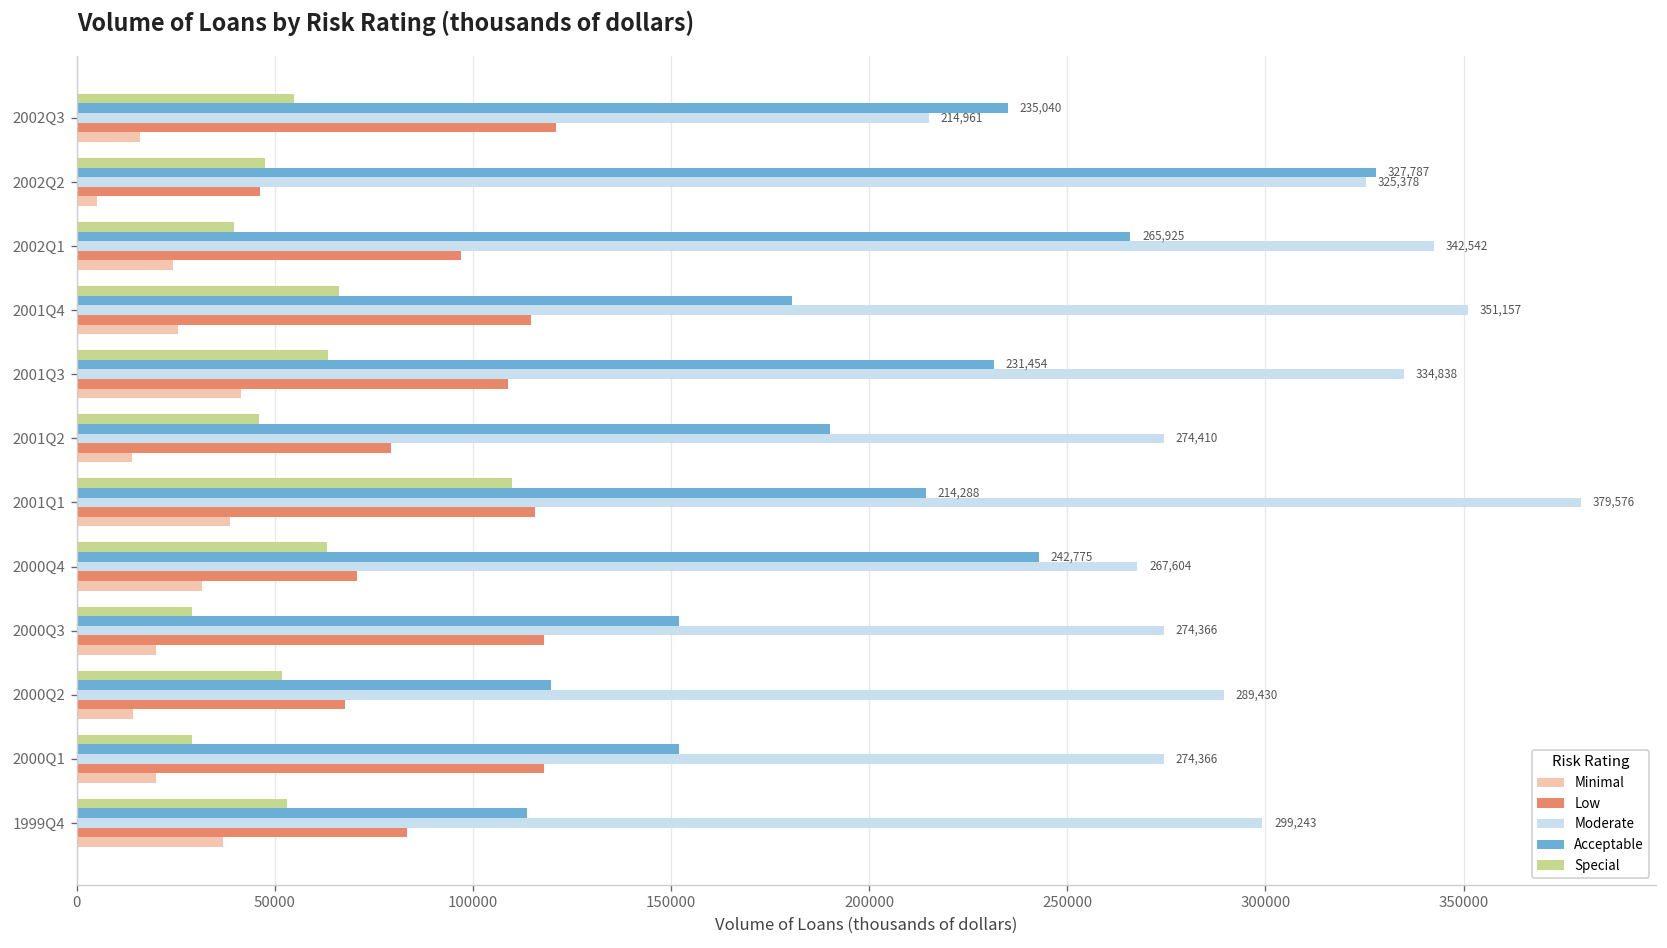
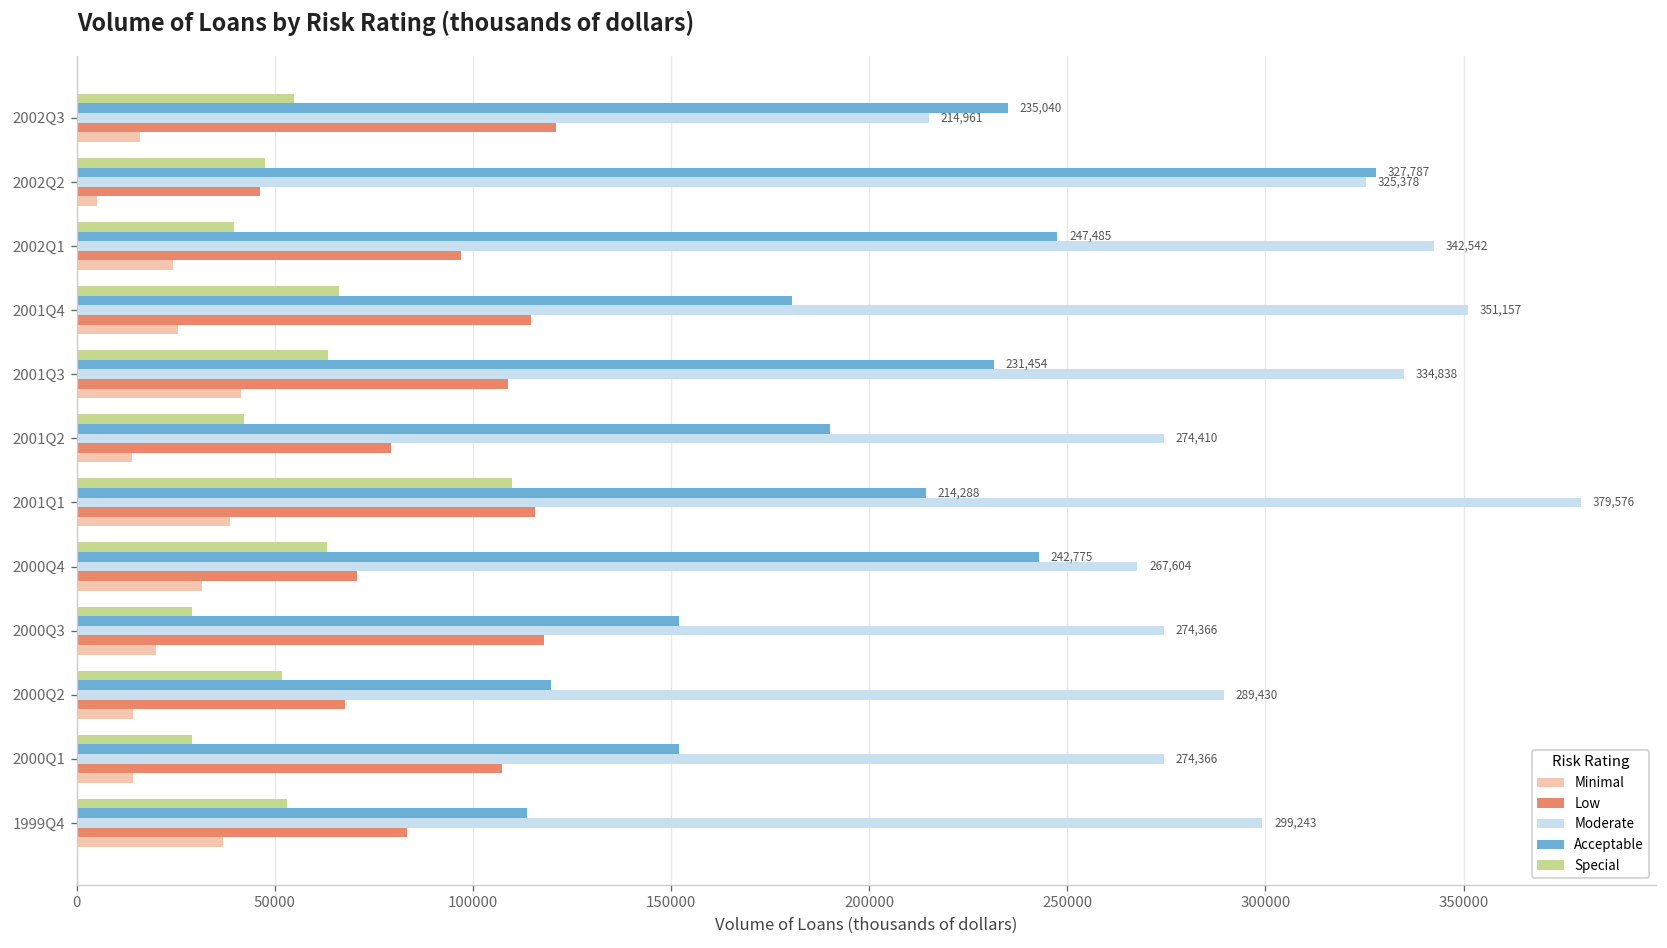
  {
    "Minimal": {
      "2002Q3": "16000",
      "2002Q2": "5000",
      "2002Q1": "24000",
      "2001Q4": "26000",
      "2001Q3": "41000",
      "2001Q2": "14000",
      "2001Q1": "39000",
      "2000Q4": "32000",
      "2000Q3": "20000",
      "2000Q2": "14000",
-     "2000Q1": "20000",
+     "2000Q1": "14000",
      "1999Q4": "37000"
    },
    "Low": {
      "2002Q3": "121000",
      "2002Q2": "46000",
      "2002Q1": "97000",
      "2001Q4": "115000",
      "2001Q3": "109000",
      "2001Q2": "79000",
      "2001Q1": "116000",
      "2000Q4": "71000",
      "2000Q3": "118000",
      "2000Q2": "68000",
-     "2000Q1": "118000",
+     "2000Q1": "107000",
      "1999Q4": "83000"
    },
    "Moderate": {
      "2002Q3": "214,961",
      "2002Q1": "342,542",
      "2001Q4": "351,157",
      "2001Q3": "334,838",
      "2001Q2": "274,410",
      "2001Q1": "379,576",
      "2000Q4": "267,604",
      "2000Q3": "274,366",
      "2000Q2": "289,430",
      "2000Q1": "274,366",
      "1999Q4": "299,243"
    },
    "Acceptable": {
      "2002Q3": "235,040",
-     "2002Q1": "265,925",
+     "2002Q1": "247,485",
      "2001Q3": "231,454",
      "2001Q1": "214,288",
      "2000Q4": "242,775"
    },
    "Special": {
      "2002Q3": "55000",
      "2002Q2": "48000",
      "2002Q1": "40000",
      "2001Q4": "66000",
      "2001Q3": "63000",
-     "2001Q2": "46000",
+     "2001Q2": "42000",
      "2001Q1": "110000",
      "2000Q4": "63000",
      "2000Q3": "29000",
      "2000Q2": "52000",
      "2000Q1": "29000",
      "1999Q4": "53000"
    }
  }
